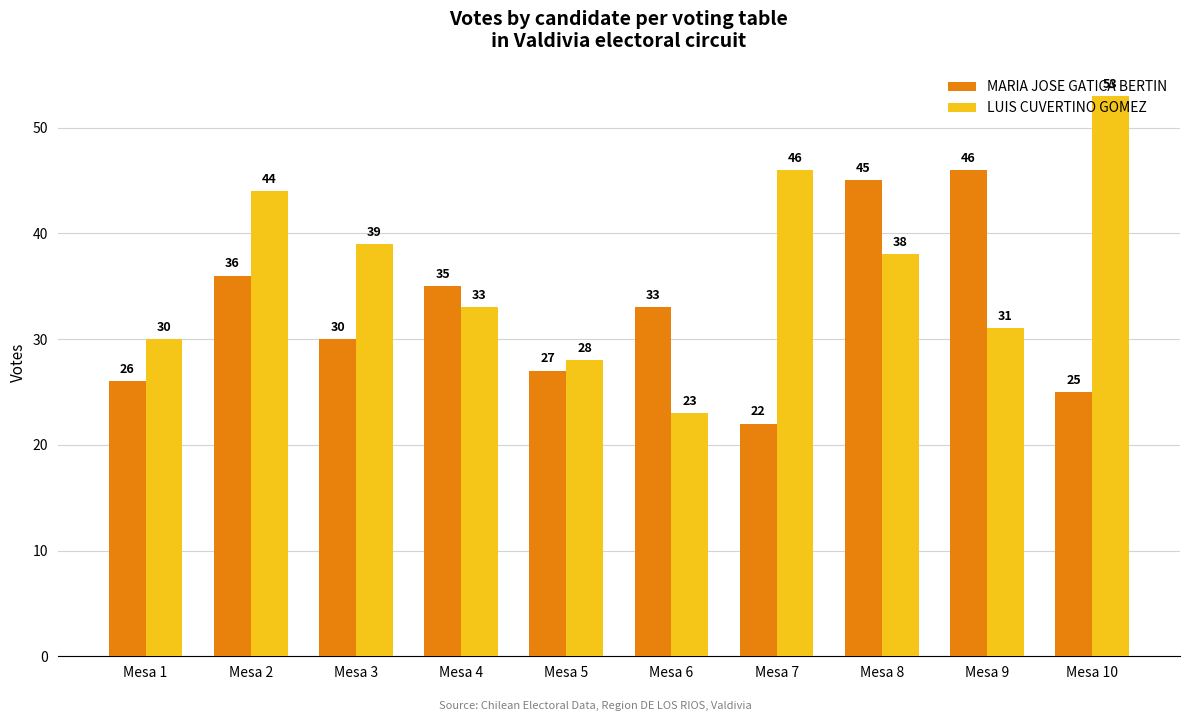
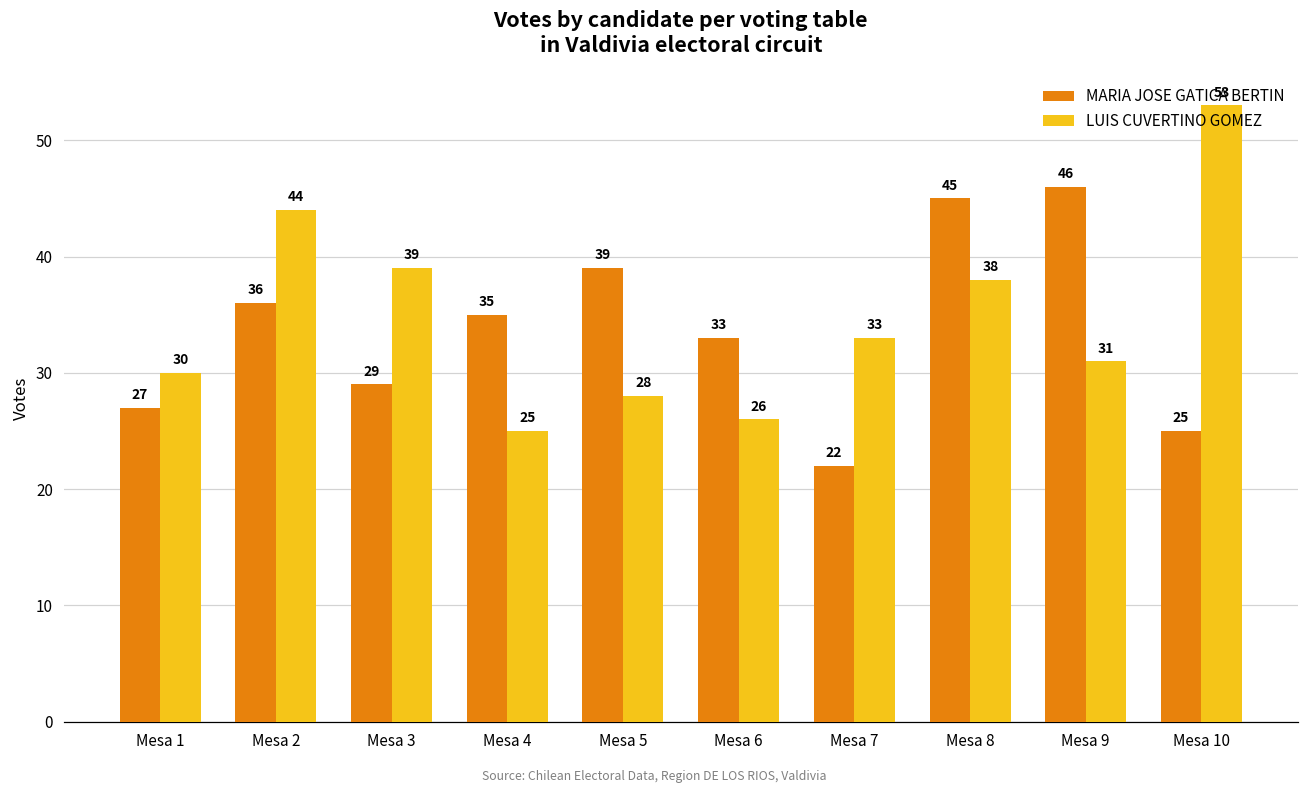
  {
    "MARIA JOSE GATICA BERTIN": {
-     "Mesa 1": 26,
+     "Mesa 1": 27,
      "Mesa 2": 36,
-     "Mesa 3": 30,
+     "Mesa 3": 29,
      "Mesa 4": 35,
-     "Mesa 5": 27,
+     "Mesa 5": 39,
      "Mesa 6": 33,
      "Mesa 7": 22,
      "Mesa 8": 45,
      "Mesa 9": 46,
      "Mesa 10": 25
    },
    "LUIS CUVERTINO GOMEZ": {
      "Mesa 1": 30,
      "Mesa 2": 44,
      "Mesa 3": 39,
-     "Mesa 4": 33,
+     "Mesa 4": 25,
      "Mesa 5": 28,
-     "Mesa 6": 23,
-     "Mesa 7": 46,
+     "Mesa 6": 26,
+     "Mesa 7": 33,
      "Mesa 8": 38,
      "Mesa 9": 31,
      "Mesa 10": 53
    }
  }
